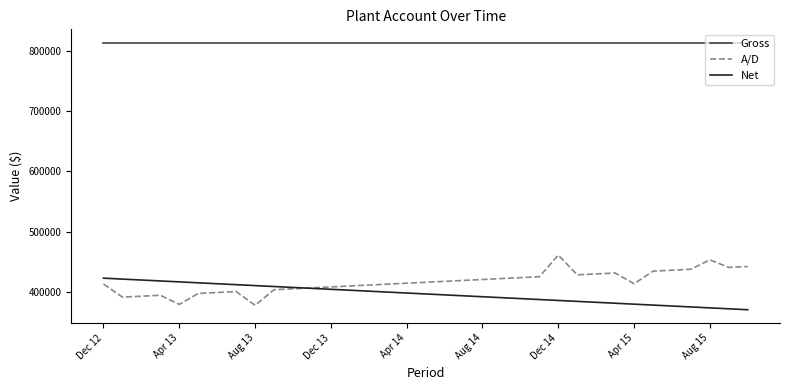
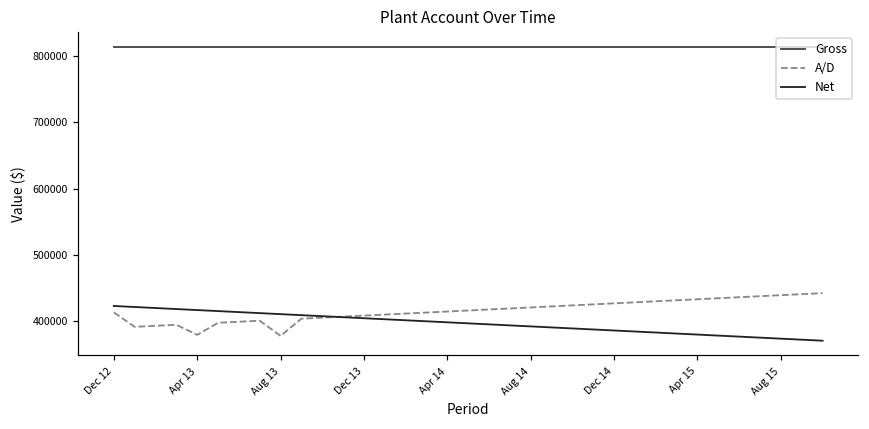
  {
    "A/D": {
      "Dec 12": 410000,
      "Apr 13": 380000,
      "Aug 13": 380000,
      "Apr 14": 410000,
      "Aug 14": 420000,
-     "Dec 14": 460000,
-     "Apr 15": 410000,
-     "Aug 15": 450000
+     "Dec 14": 430000,
+     "Apr 15": 430000,
+     "Aug 15": 440000
    }
  }
